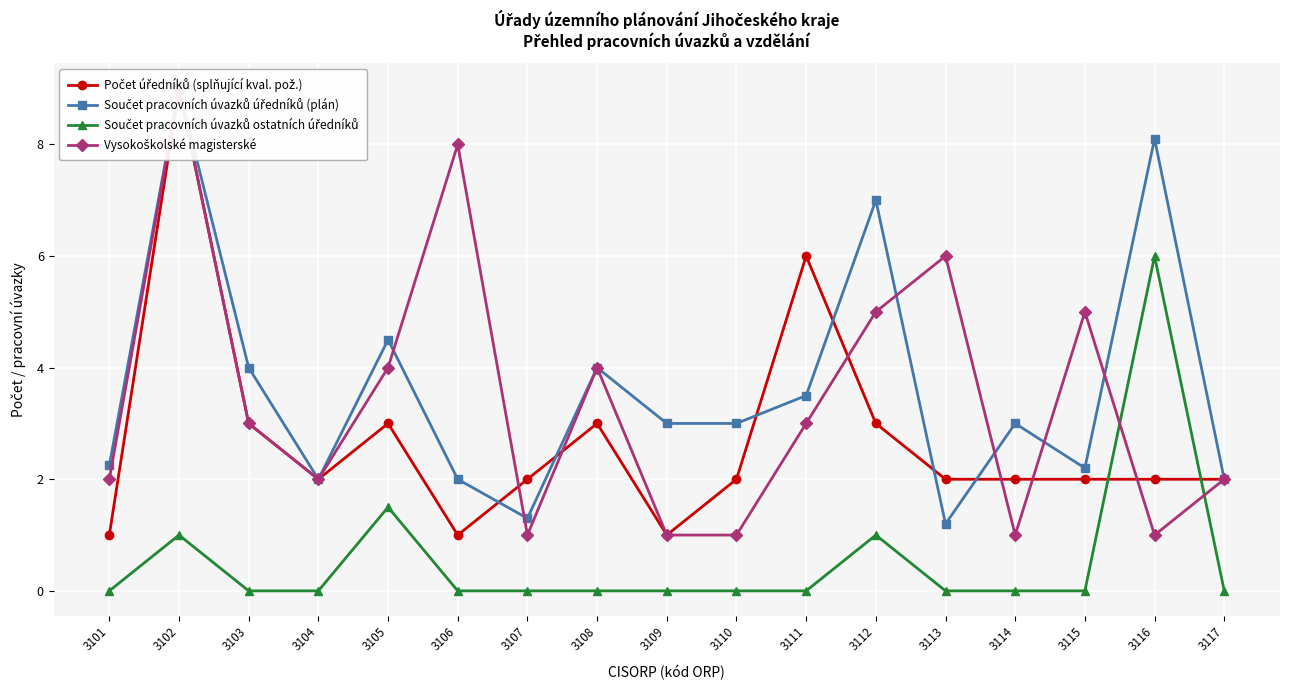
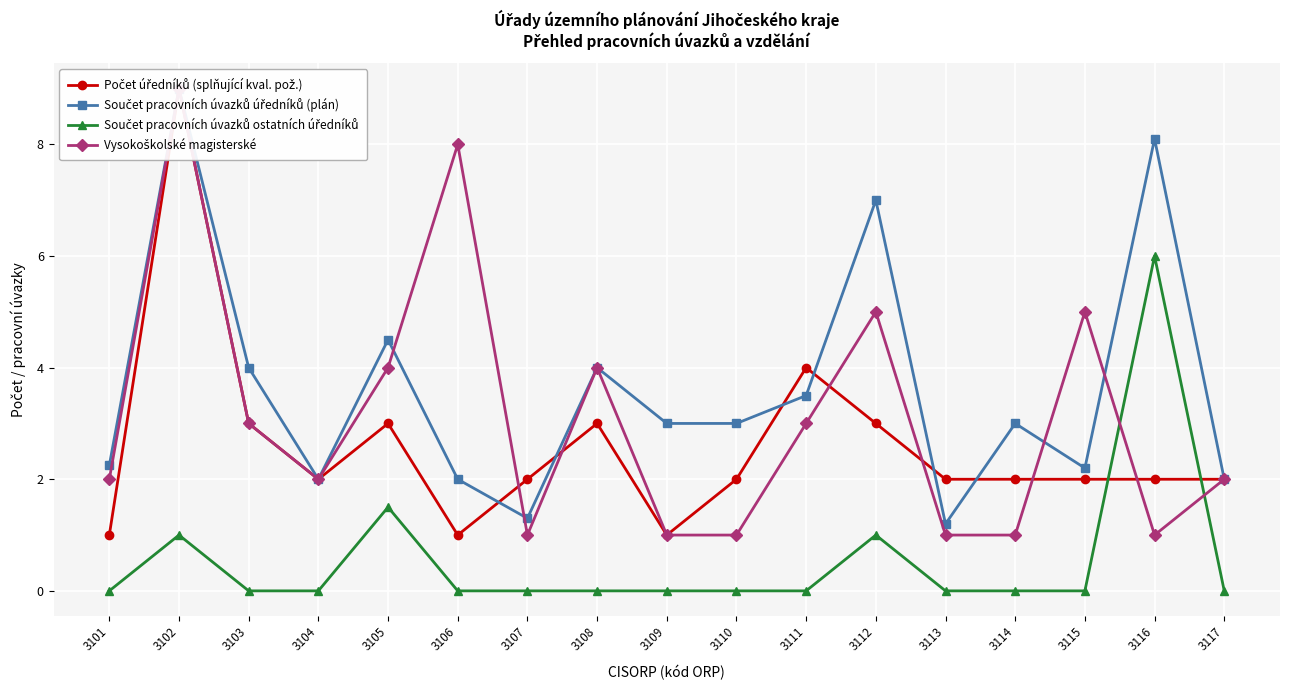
  {
    "Počet úředníků (splňující kval. pož.)": {
      "3101": 1,
      "3105": 3,
      "3106": 1,
      "3107": 2,
      "3108": 3,
      "3110": 2,
-     "3111": 6,
+     "3111": 4,
      "3112": 3,
      "3113": 2,
      "3114": 2,
      "3115": 2,
      "3116": 2
    },
    "Součet pracovních úvazků úředníků (plán)": {
      "3101": 2.3,
      "3103": 4,
      "3105": 4.5,
      "3106": 2,
      "3107": 1.3,
      "3109": 3,
      "3110": 3,
      "3111": 3.5,
      "3112": 7,
      "3113": 1.2,
      "3114": 3,
      "3115": 2.2,
      "3116": 8.1
    },
    "Součet pracovních úvazků ostatních úředníků": {
      "3101": 0,
      "3102": 1,
      "3103": 0,
      "3104": 0,
      "3105": 1.5,
      "3106": 0,
      "3107": 0,
      "3108": 0,
      "3109": 0,
      "3110": 0,
      "3111": 0,
      "3112": 1,
      "3113": 0,
      "3114": 0,
      "3115": 0,
      "3116": 6,
      "3117": 0
    },
    "Vysokoškolské magisterské": {
      "3101": 2,
      "3105": 4,
      "3106": 8,
      "3107": 1,
      "3110": 1,
      "3111": 3,
      "3112": 5,
-     "3113": 6,
+     "3113": 1,
      "3114": 1,
      "3115": 5,
      "3116": 1
    }
  }
